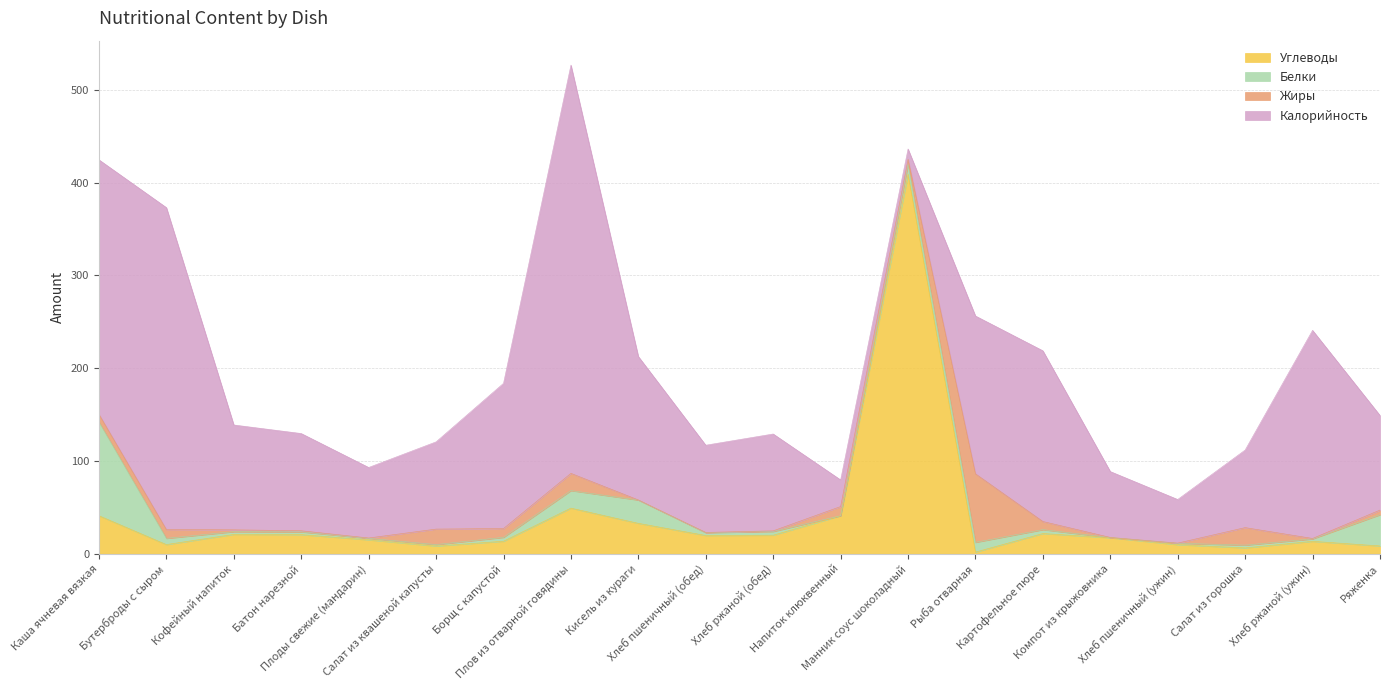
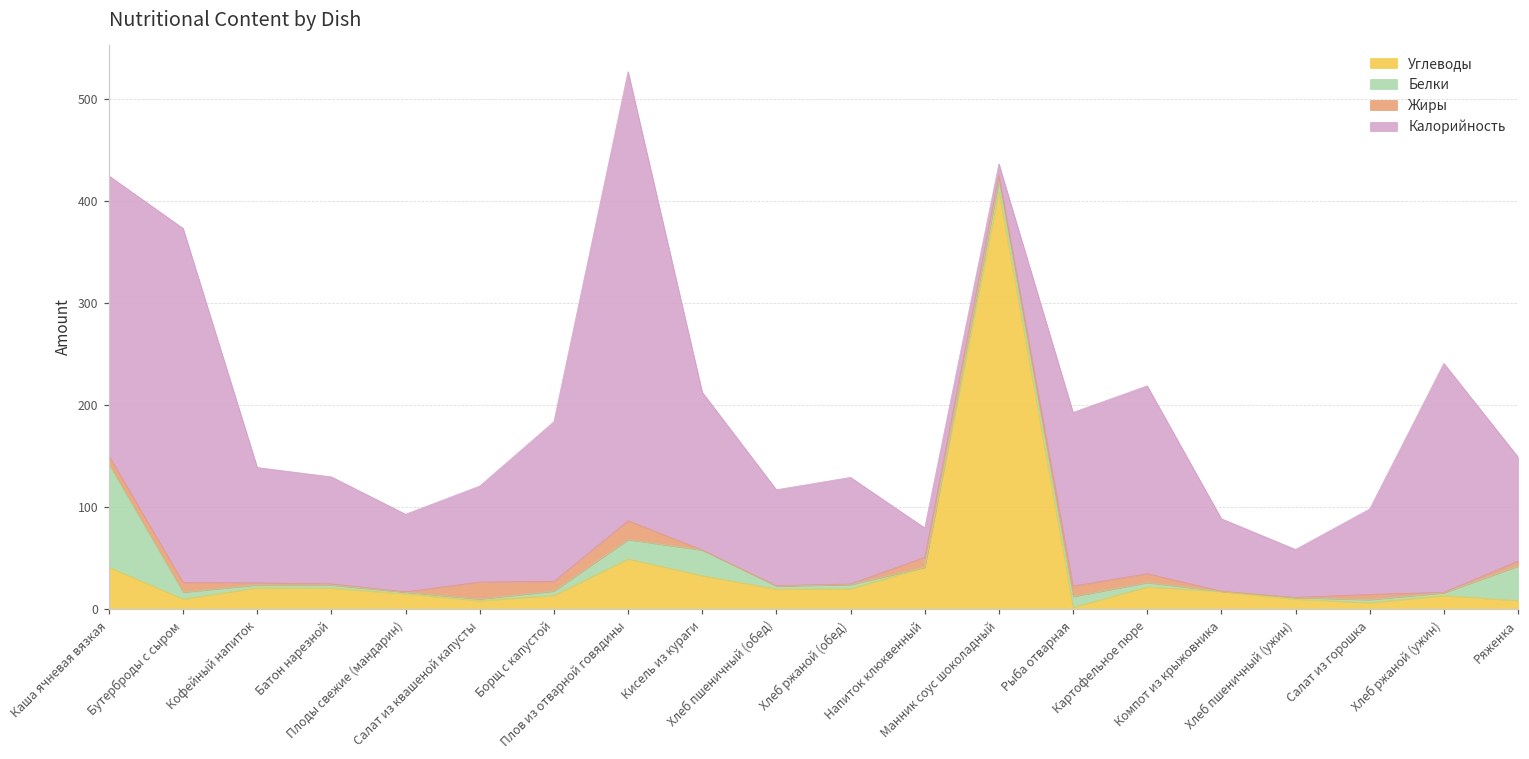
  {
    "Углеводы": {
      "Каша ячневая вязкая": 40,
      "Бутерброды с сыром": 10,
      "Кофейный напиток": 20,
      "Батон нарезной": 20,
      "Борщ с капустой": 10,
      "Плов из отварной говядины": 50,
      "Кисель из кураги": 30,
      "Хлеб пшеничный (обед)": 20,
      "Хлеб ржаной (обед)": 20,
      "Манник соус шоколадный": 410,
      "Рыба отварная": 0,
      "Картофельное пюре": 20,
      "Салат из горошка": 10,
      "Ряженка": 10
    },
    "Белки": {
      "Каша ячневая вязкая": 100,
      "Бутерброды с сыром": 10,
      "Борщ с капустой": 0,
      "Плов из отварной говядины": 20,
      "Манник соус шоколадный": 10,
      "Рыба отварная": 10,
      "Картофельное пюре": 0,
      "Салат из горошка": 0,
      "Ряженка": 30
    },
    "Жиры": {
      "Каша ячневая вязкая": 10,
      "Бутерброды с сыром": 10,
      "Салат из квашеной капусты": 20,
      "Борщ с капустой": 10,
      "Плов из отварной говядины": 20,
      "Напиток клюквенный": 10,
      "Манник соус шоколадный": 10,
-     "Рыба отварная": 70,
+     "Рыба отварная": 10,
      "Картофельное пюре": 10,
-     "Салат из горошка": 20,
+     "Салат из горошка": 10,
      "Ряженка": 10
    },
    "Калорийность": {
      "Каша ячневая вязкая": 270,
      "Бутерброды с сыром": 350,
      "Кофейный напиток": 110,
      "Батон нарезной": 100,
      "Плоды свежие (мандарин)": 80,
      "Салат из квашеной капусты": 90,
      "Борщ с капустой": 160,
      "Плов из отварной говядины": 440,
      "Кисель из кураги": 150,
      "Хлеб пшеничный (обед)": 90,
      "Хлеб ржаной (обед)": 100,
      "Напиток клюквенный": 30,
      "Манник соус шоколадный": 10,
      "Рыба отварная": 170,
      "Картофельное пюре": 180,
      "Компот из крыжовника": 70,
      "Хлеб пшеничный (ужин)": 50,
      "Салат из горошка": 80,
      "Хлеб ржаной (ужин)": 220,
      "Ряженка": 100
    }
  }
